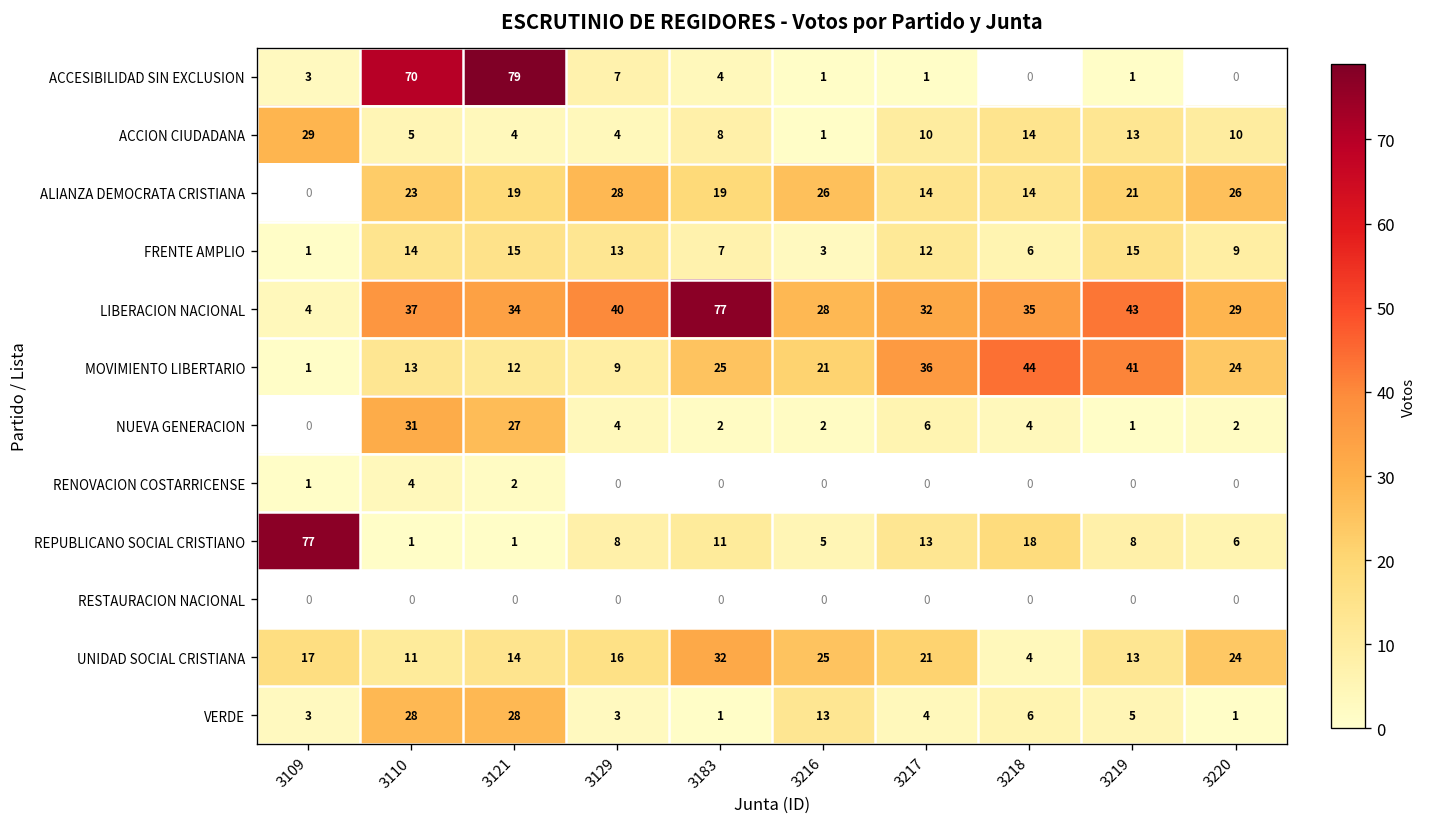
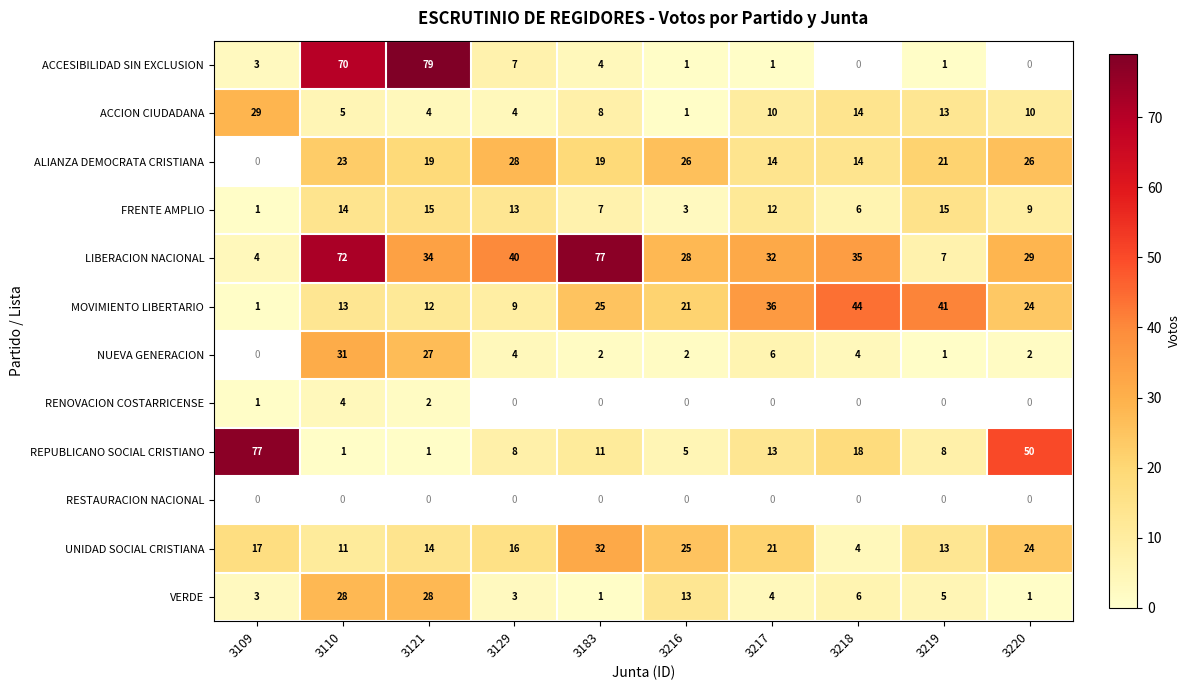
  {
    "ACCESIBILIDAD SIN EXCLUSION": {
      "3109": 3,
      "3110": 70,
      "3121": 79,
      "3129": 7,
      "3183": 4,
      "3216": 1,
      "3217": 1,
      "3219": 1
    },
    "ACCION CIUDADANA": {
      "3109": 29,
      "3110": 5,
      "3121": 4,
      "3129": 4,
      "3183": 8,
      "3216": 1,
      "3217": 10,
      "3218": 14,
      "3219": 13,
      "3220": 10
    },
    "ALIANZA DEMOCRATA CRISTIANA": {
      "3110": 23,
      "3121": 19,
      "3129": 28,
      "3183": 19,
      "3216": 26,
      "3217": 14,
      "3218": 14,
      "3219": 21,
      "3220": 26
    },
    "FRENTE AMPLIO": {
      "3109": 1,
      "3110": 14,
      "3121": 15,
      "3129": 13,
      "3183": 7,
      "3216": 3,
      "3217": 12,
      "3218": 6,
      "3219": 15,
      "3220": 9
    },
    "LIBERACION NACIONAL": {
      "3109": 4,
-     "3110": 37,
+     "3110": 72,
      "3121": 34,
      "3129": 40,
      "3183": 77,
      "3216": 28,
      "3217": 32,
      "3218": 35,
-     "3219": 43,
+     "3219": 7,
      "3220": 29
    },
    "MOVIMIENTO LIBERTARIO": {
      "3109": 1,
      "3110": 13,
      "3121": 12,
      "3129": 9,
      "3183": 25,
      "3216": 21,
      "3217": 36,
      "3218": 44,
      "3219": 41,
      "3220": 24
    },
    "NUEVA GENERACION": {
      "3110": 31,
      "3121": 27,
      "3129": 4,
      "3183": 2,
      "3216": 2,
      "3217": 6,
      "3218": 4,
      "3219": 1,
      "3220": 2
    },
    "RENOVACION COSTARRICENSE": {
      "3109": 1,
      "3110": 4,
      "3121": 2
    },
    "REPUBLICANO SOCIAL CRISTIANO": {
      "3109": 77,
      "3110": 1,
      "3121": 1,
      "3129": 8,
      "3183": 11,
      "3216": 5,
      "3217": 13,
      "3218": 18,
      "3219": 8,
-     "3220": 6
+     "3220": 50
    },
    "UNIDAD SOCIAL CRISTIANA": {
      "3109": 17,
      "3110": 11,
      "3121": 14,
      "3129": 16,
      "3183": 32,
      "3216": 25,
      "3217": 21,
      "3218": 4,
      "3219": 13,
      "3220": 24
    },
    "VERDE": {
      "3109": 3,
      "3110": 28,
      "3121": 28,
      "3129": 3,
      "3183": 1,
      "3216": 13,
      "3217": 4,
      "3218": 6,
      "3219": 5,
      "3220": 1
    }
  }
